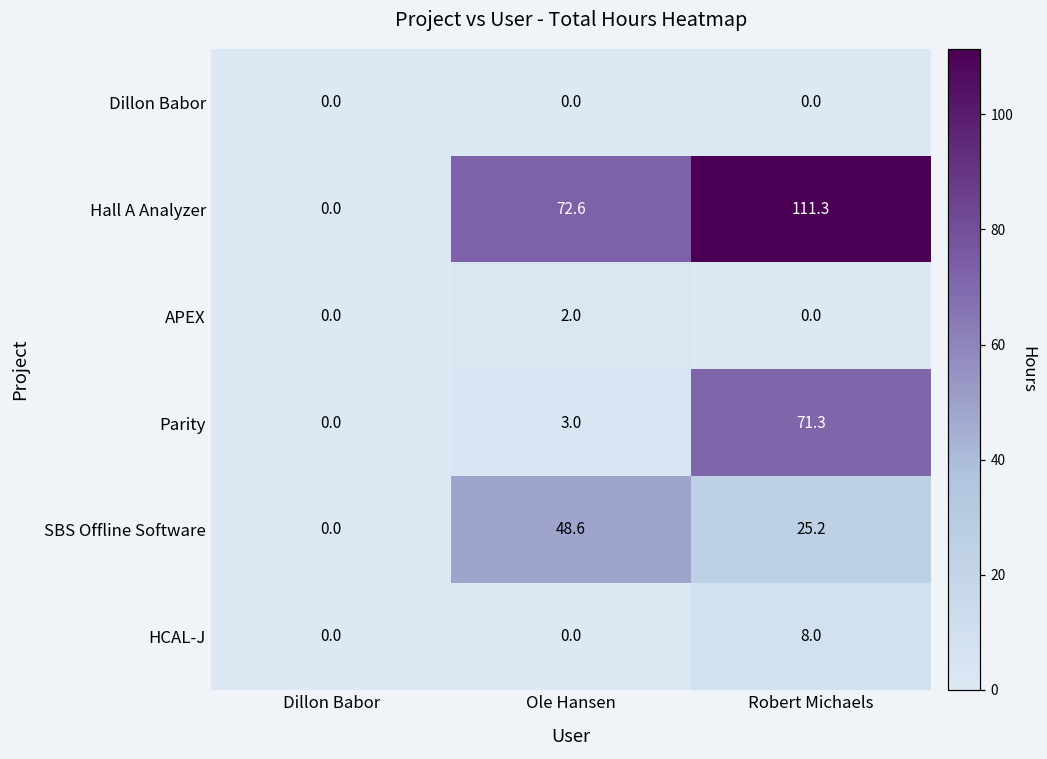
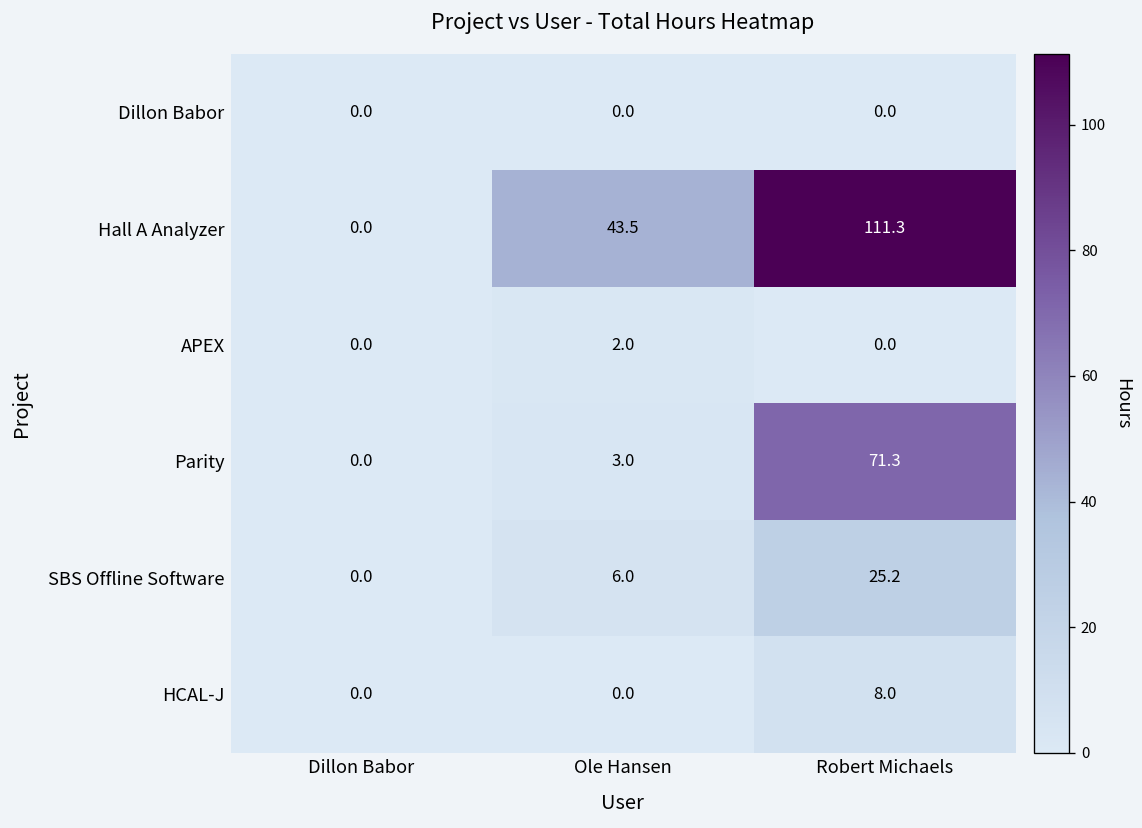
  {
    "Dillon Babor": {
      "Dillon Babor": 0.0,
      "Ole Hansen": 0.0,
      "Robert Michaels": 0.0
    },
    "Hall A Analyzer": {
      "Dillon Babor": 0.0,
-     "Ole Hansen": 72.6,
+     "Ole Hansen": 43.5,
      "Robert Michaels": 111.3
    },
    "APEX": {
      "Dillon Babor": 0.0,
      "Ole Hansen": 2.0,
      "Robert Michaels": 0.0
    },
    "Parity": {
      "Dillon Babor": 0.0,
      "Ole Hansen": 3.0,
      "Robert Michaels": 71.3
    },
    "SBS Offline Software": {
      "Dillon Babor": 0.0,
-     "Ole Hansen": 48.6,
+     "Ole Hansen": 6.0,
      "Robert Michaels": 25.2
    },
    "HCAL-J": {
      "Dillon Babor": 0.0,
      "Ole Hansen": 0.0,
      "Robert Michaels": 8.0
    }
  }
